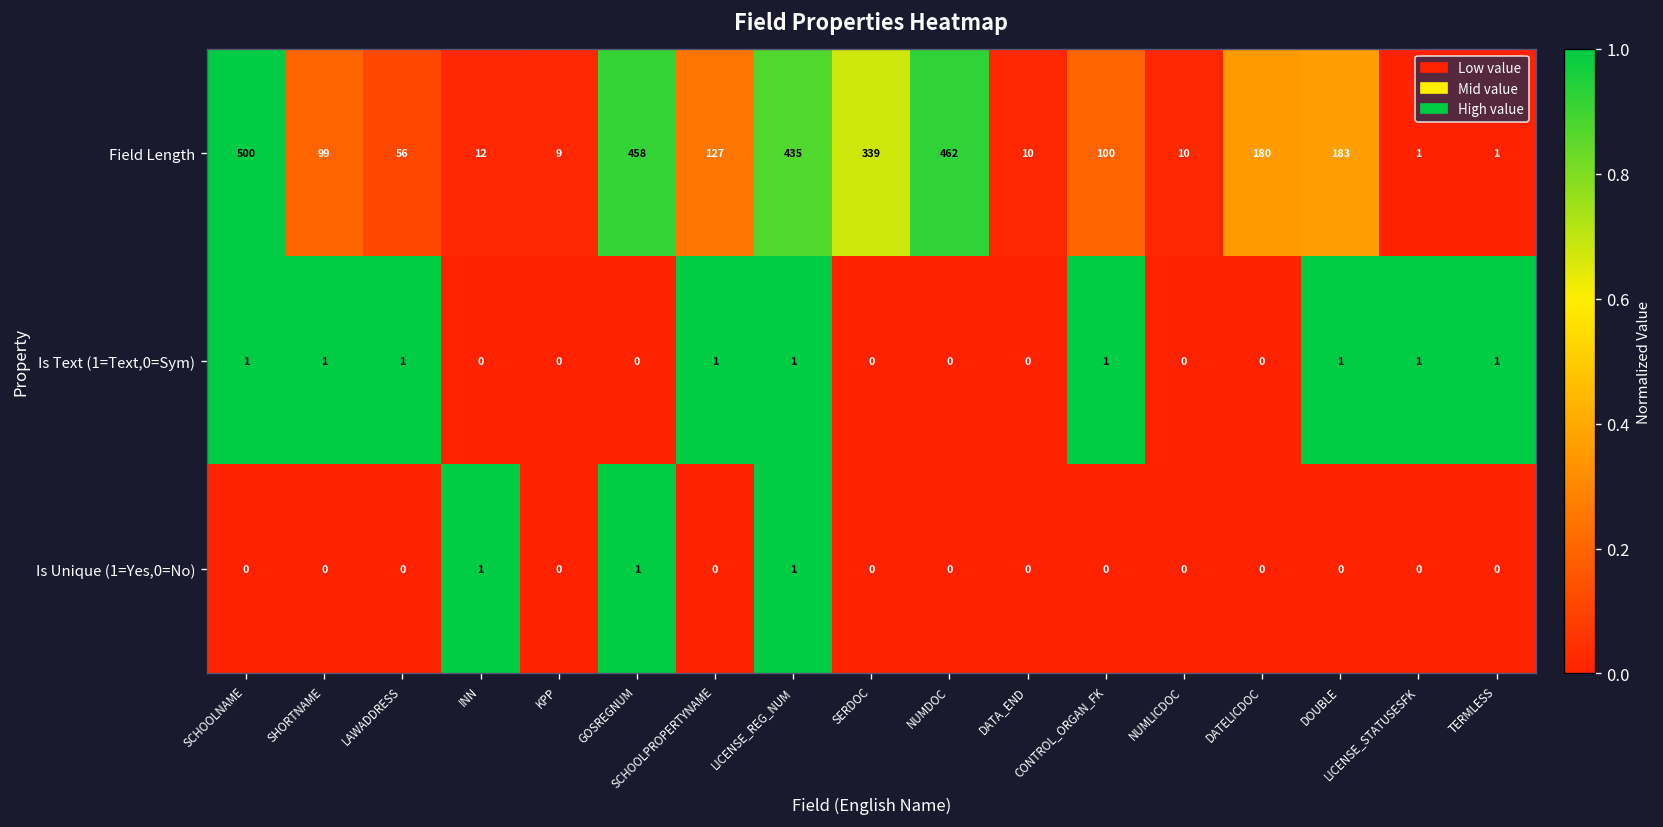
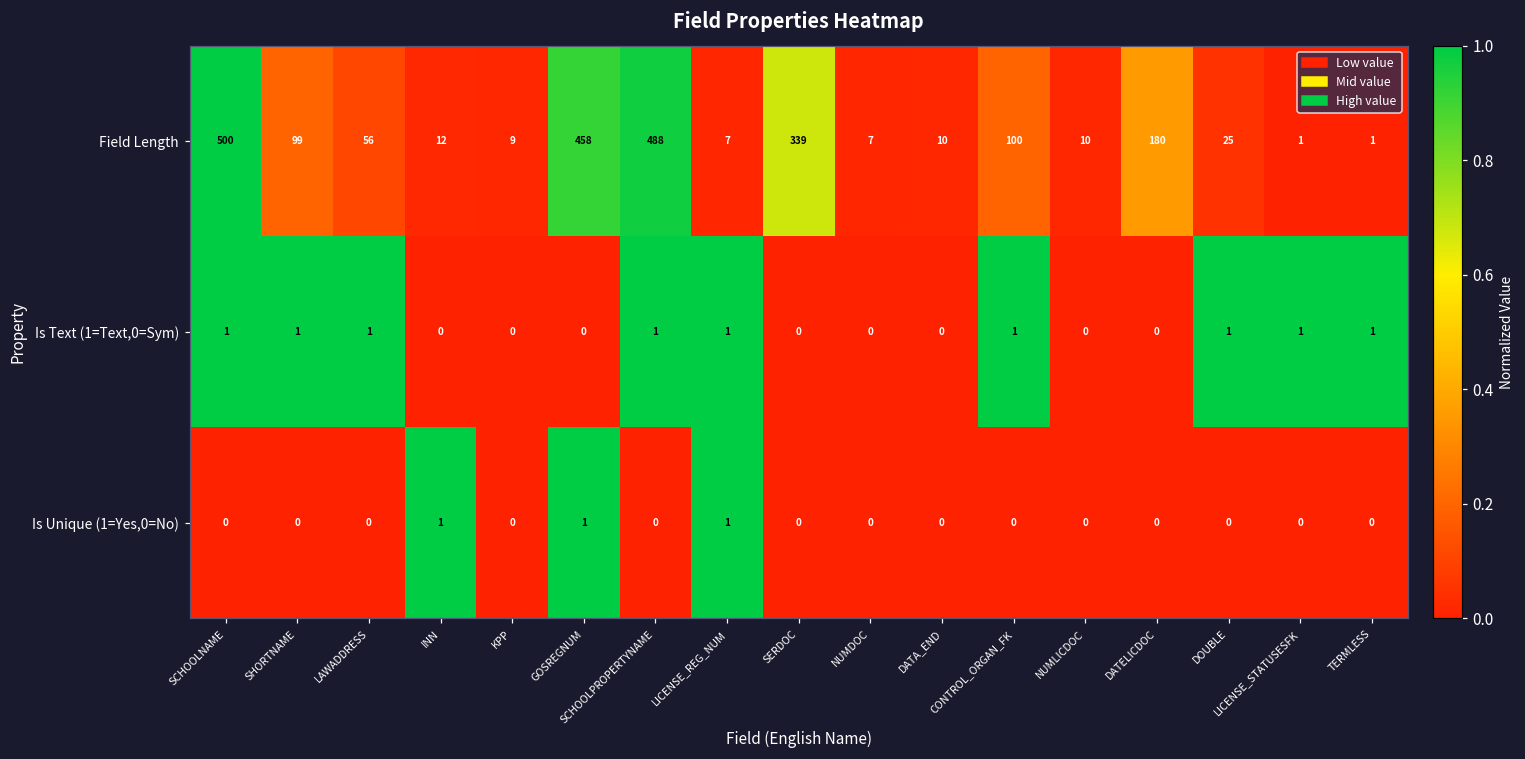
  {
    "Field Length": {
      "SCHOOLNAME": 500,
      "SHORTNAME": 99,
      "LAWADDRESS": 56,
      "INN": 12,
      "KPP": 9,
      "GOSREGNUM": 458,
-     "SCHOOLPROPERTYNAME": 127,
-     "LICENSE_REG_NUM": 435,
+     "SCHOOLPROPERTYNAME": 488,
+     "LICENSE_REG_NUM": 7,
      "SERDOC": 339,
-     "NUMDOC": 462,
+     "NUMDOC": 7,
      "DATA_END": 10,
      "CONTROL_ORGAN_FK": 100,
      "NUMLICDOC": 10,
      "DATELICDOC": 180,
-     "DOUBLE": 183,
+     "DOUBLE": 25,
      "LICENSE_STATUSESFK": 1,
      "TERMLESS": 1
    },
    "Is Text (1=Text,0=Sym)": {
      "SCHOOLNAME": 1,
      "SHORTNAME": 1,
      "LAWADDRESS": 1,
      "INN": 0,
      "KPP": 0,
      "GOSREGNUM": 0,
      "SCHOOLPROPERTYNAME": 1,
      "LICENSE_REG_NUM": 1,
      "SERDOC": 0,
      "NUMDOC": 0,
      "DATA_END": 0,
      "CONTROL_ORGAN_FK": 1,
      "NUMLICDOC": 0,
      "DATELICDOC": 0,
      "DOUBLE": 1,
      "LICENSE_STATUSESFK": 1,
      "TERMLESS": 1
    },
    "Is Unique (1=Yes,0=No)": {
      "SCHOOLNAME": 0,
      "SHORTNAME": 0,
      "LAWADDRESS": 0,
      "INN": 1,
      "KPP": 0,
      "GOSREGNUM": 1,
      "SCHOOLPROPERTYNAME": 0,
      "LICENSE_REG_NUM": 1,
      "SERDOC": 0,
      "NUMDOC": 0,
      "DATA_END": 0,
      "CONTROL_ORGAN_FK": 0,
      "NUMLICDOC": 0,
      "DATELICDOC": 0,
      "DOUBLE": 0,
      "LICENSE_STATUSESFK": 0,
      "TERMLESS": 0
    }
  }
